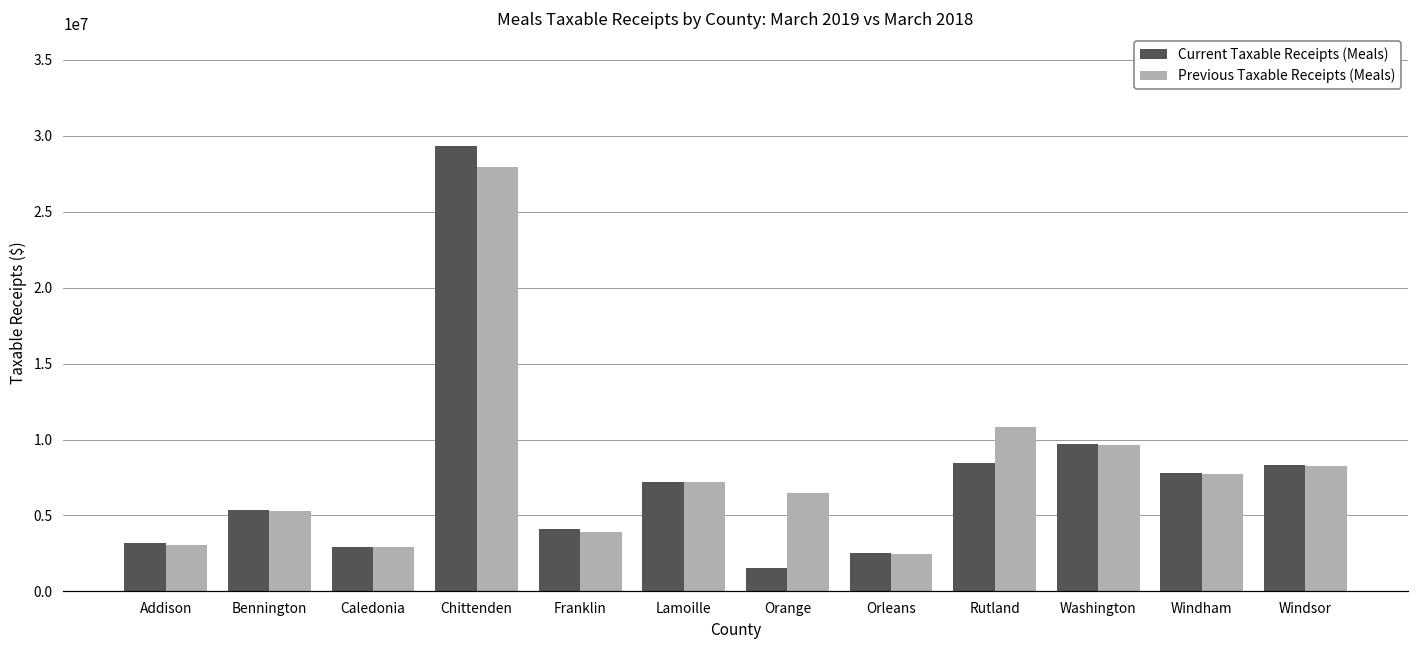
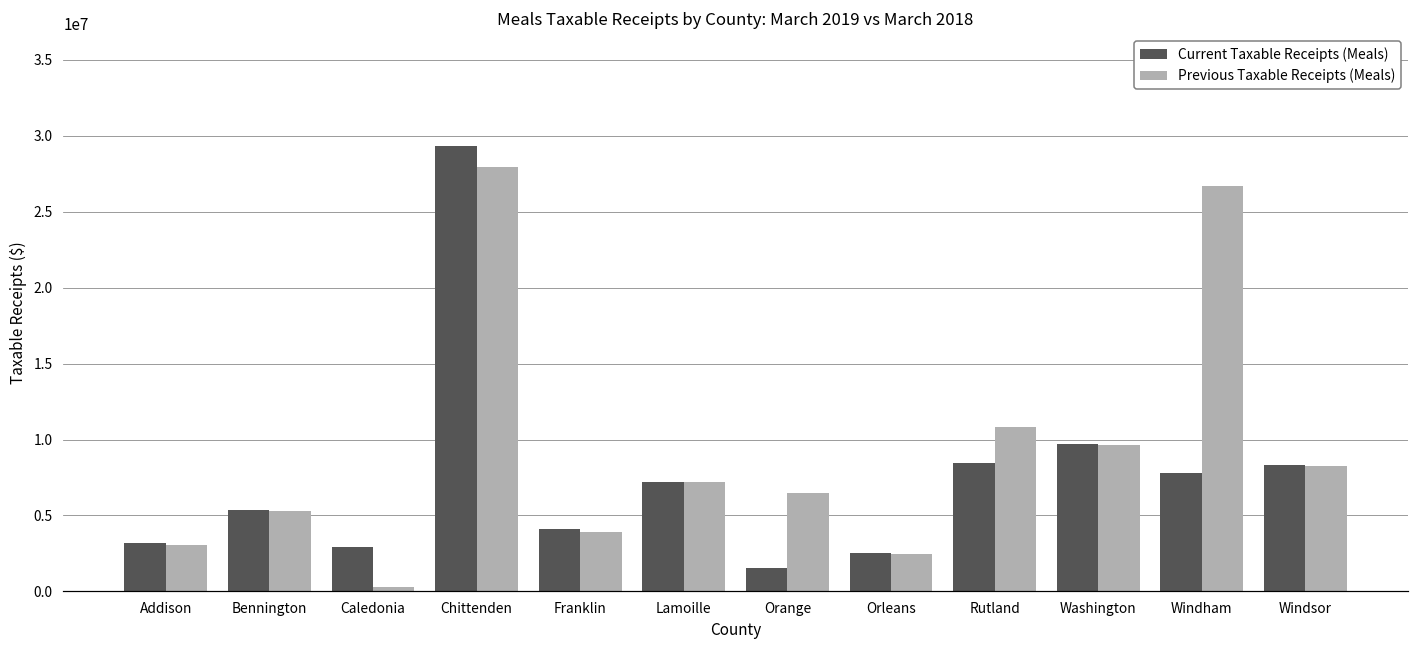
  {
    "Current Taxable Receipts (Meals)": {
      "Addison": 3200000,
      "Bennington": 5400000,
      "Caledonia": 2900000,
      "Chittenden": 29300000,
      "Franklin": 4100000,
      "Lamoille": 7200000,
      "Orange": 1500000,
      "Orleans": 2500000,
      "Rutland": 8400000,
      "Washington": 9700000,
      "Windham": 7800000,
      "Windsor": 8300000
    },
    "Previous Taxable Receipts (Meals)": {
      "Addison": 3100000,
      "Bennington": 5300000,
-     "Caledonia": 2900000,
+     "Caledonia": 300000,
      "Chittenden": 27900000,
      "Franklin": 3900000,
      "Lamoille": 7200000,
      "Orange": 6500000,
      "Orleans": 2500000,
      "Rutland": 10900000,
      "Washington": 9700000,
-     "Windham": 7700000,
+     "Windham": 26700000,
      "Windsor": 8200000
    }
  }
